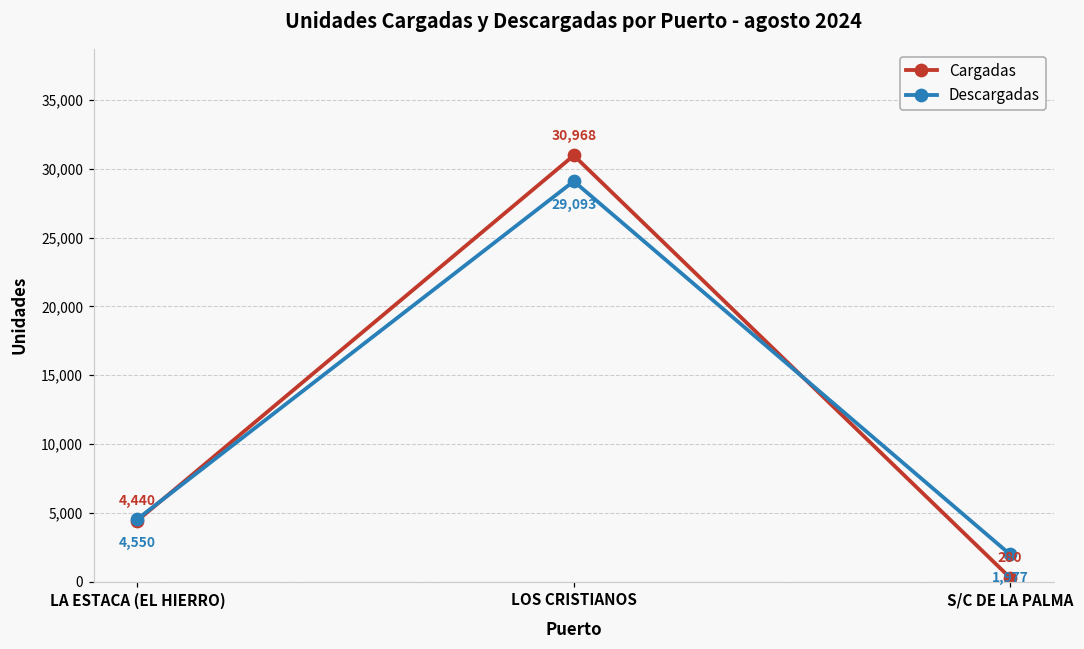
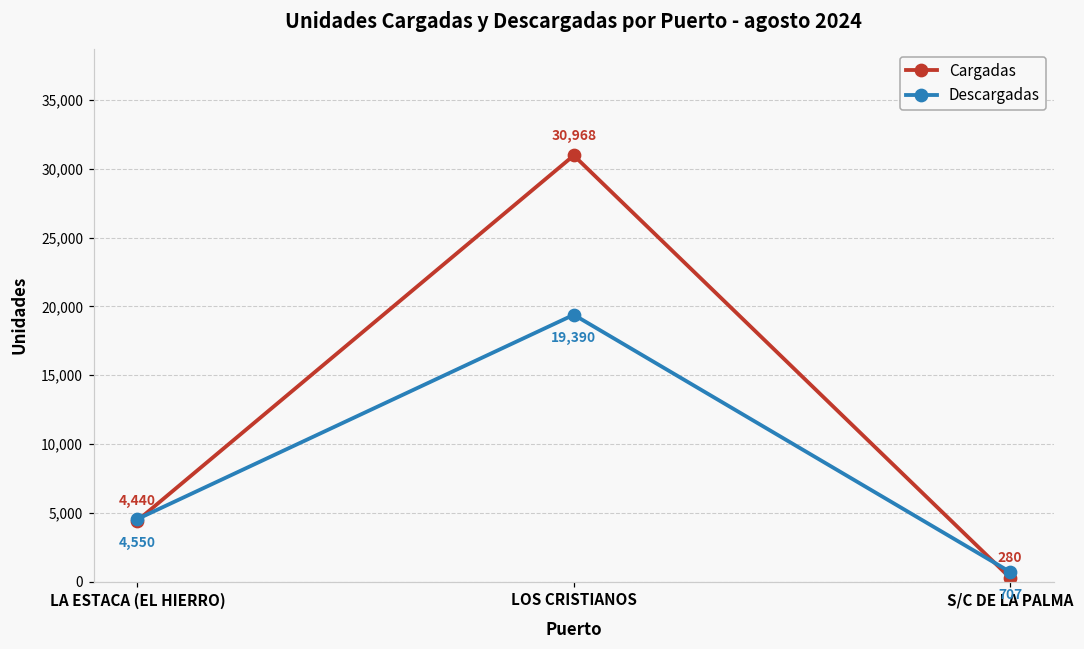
  {
    "Cargadas": {
      "LOS CRISTIANOS": "30,968"
    },
    "Descargadas": {
-     "LOS CRISTIANOS": "29,093",
-     "S/C DE LA PALMA": "1,977"
+     "LOS CRISTIANOS": "19,390",
+     "S/C DE LA PALMA": "707"
    }
  }
